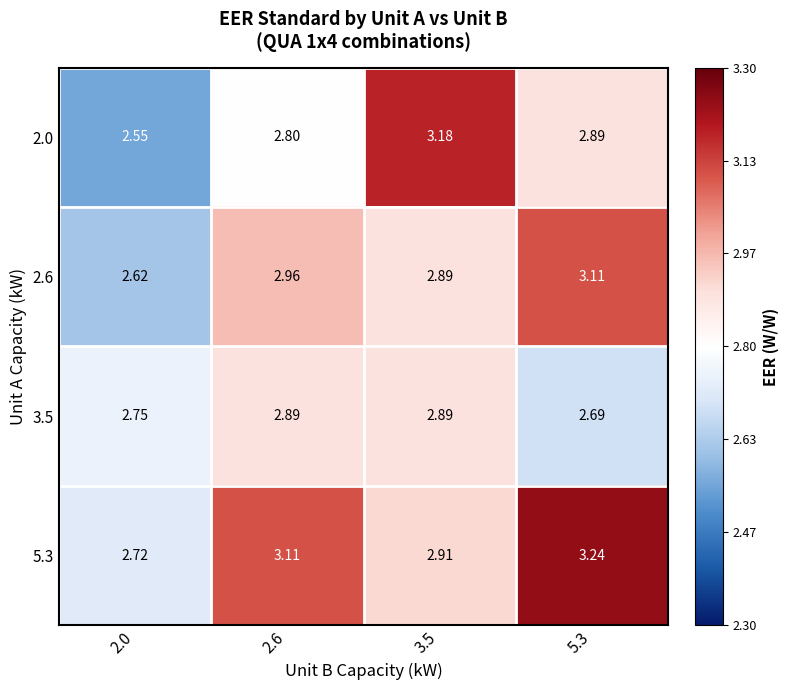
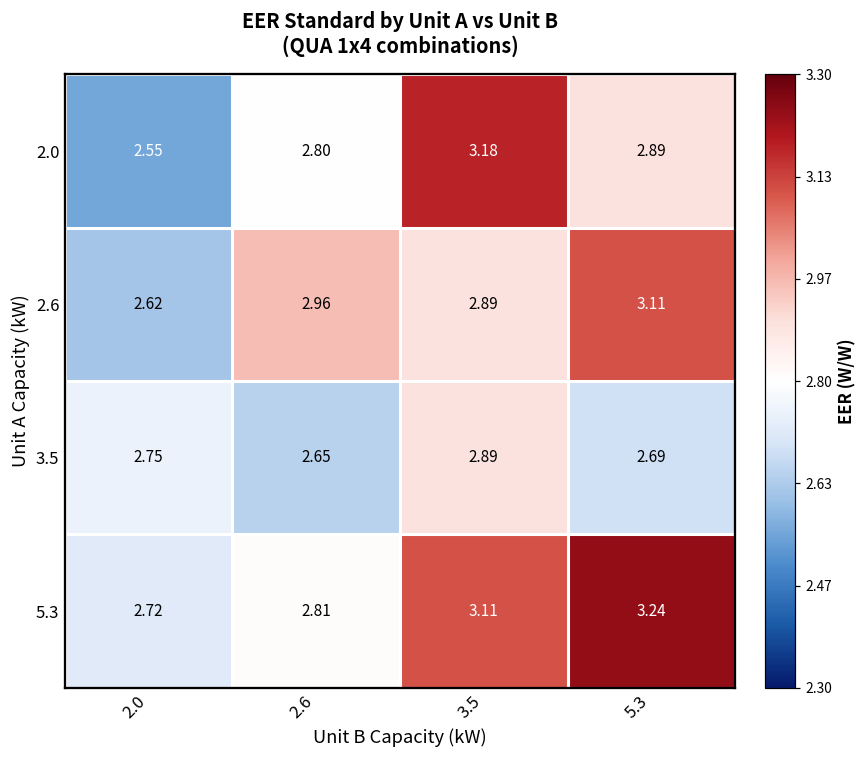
  {
    "2.0": {
      "2.0": 2.55,
      "2.6": 2.80,
      "3.5": 3.18,
      "5.3": 2.89
    },
    "2.6": {
      "2.0": 2.62,
      "2.6": 2.96,
      "3.5": 2.89,
      "5.3": 3.11
    },
    "3.5": {
      "2.0": 2.75,
-     "2.6": 2.89,
+     "2.6": 2.65,
      "3.5": 2.89,
      "5.3": 2.69
    },
    "5.3": {
      "2.0": 2.72,
-     "2.6": 3.11,
-     "3.5": 2.91,
+     "2.6": 2.81,
+     "3.5": 3.11,
      "5.3": 3.24
    }
  }
